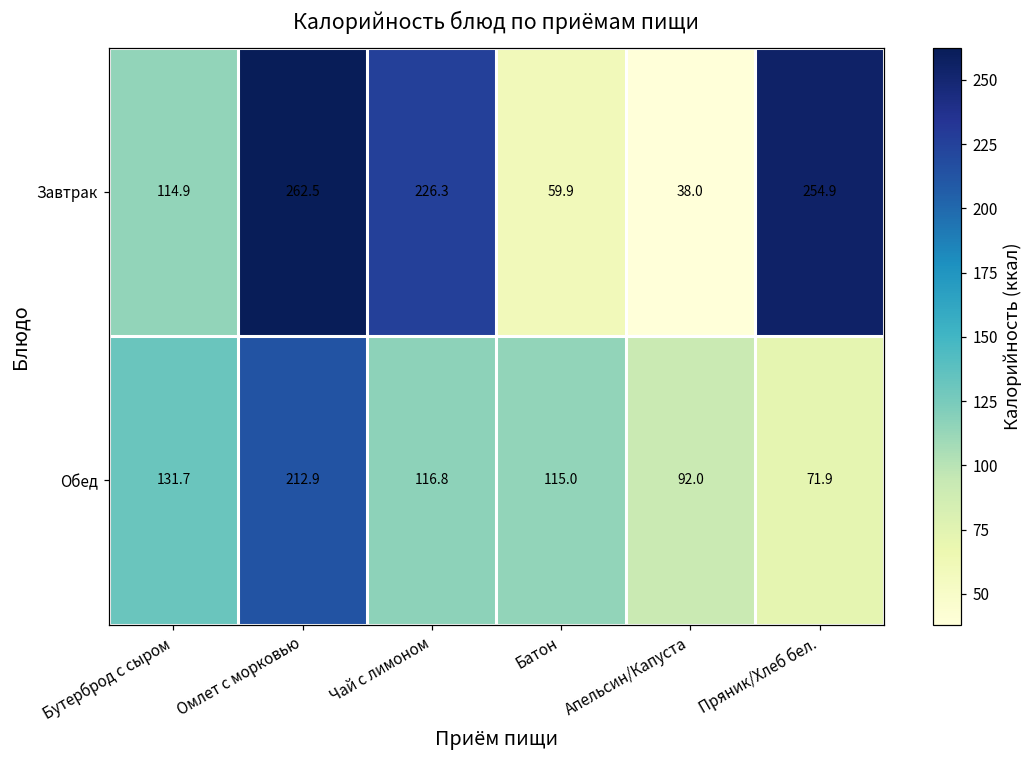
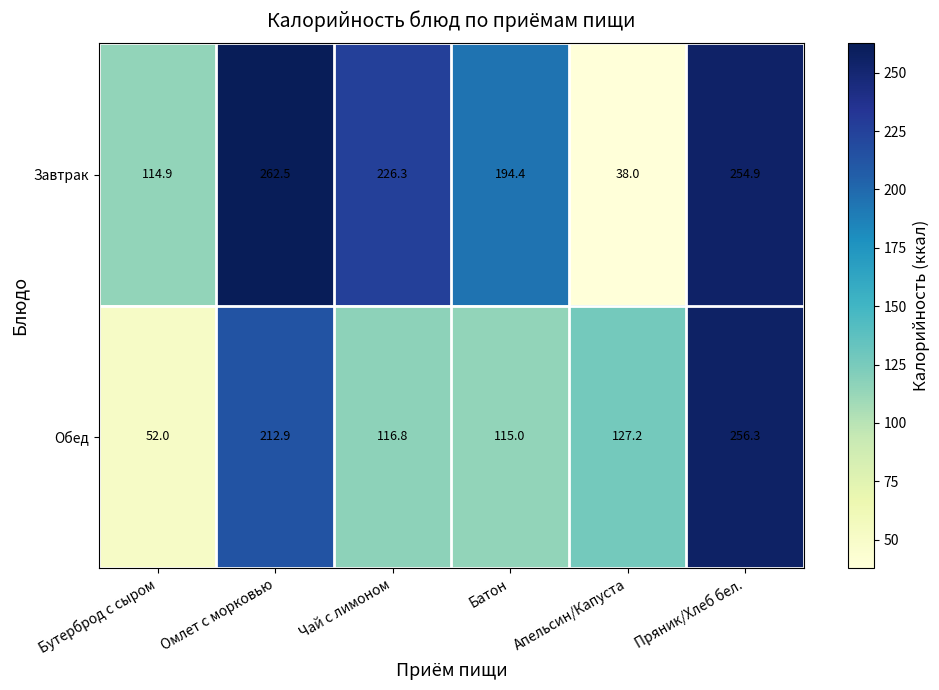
  {
    "Завтрак": {
      "Бутерброд с сыром": 114.9,
      "Омлет с морковью": 262.5,
      "Чай с лимоном": 226.3,
-     "Батон": 59.9,
+     "Батон": 194.4,
      "Апельсин/Капуста": 38.0,
      "Пряник/Хлеб бел.": 254.9
    },
    "Обед": {
-     "Бутерброд с сыром": 131.7,
+     "Бутерброд с сыром": 52.0,
      "Омлет с морковью": 212.9,
      "Чай с лимоном": 116.8,
      "Батон": 115.0,
-     "Апельсин/Капуста": 92.0,
-     "Пряник/Хлеб бел.": 71.9
+     "Апельсин/Капуста": 127.2,
+     "Пряник/Хлеб бел.": 256.3
    }
  }
